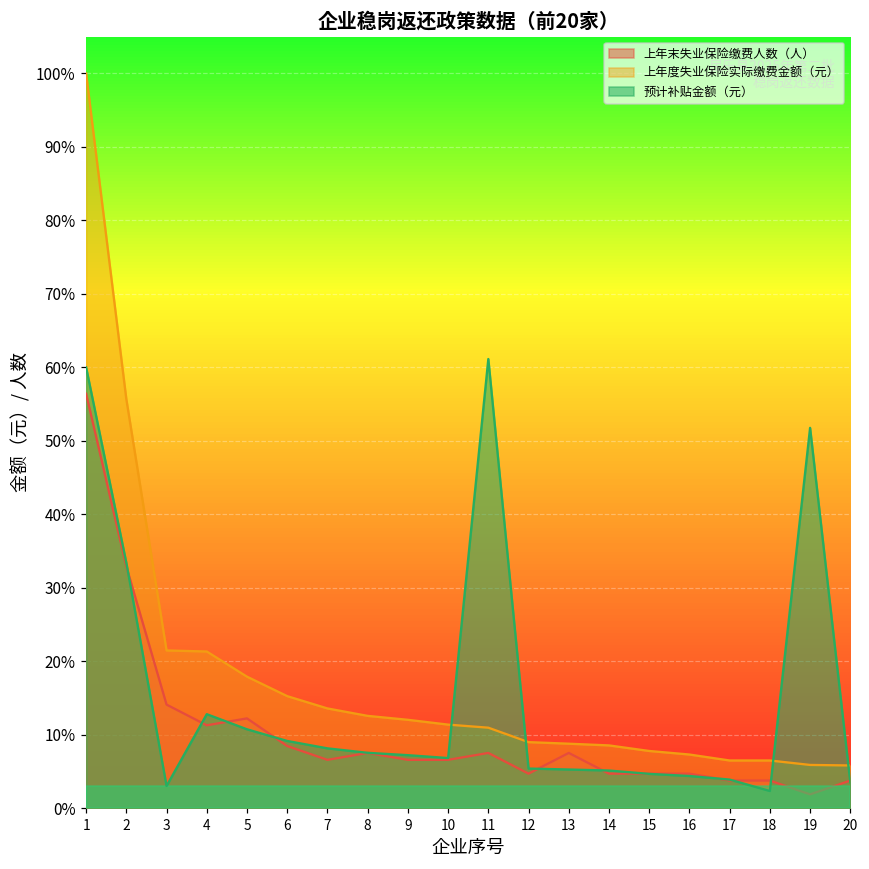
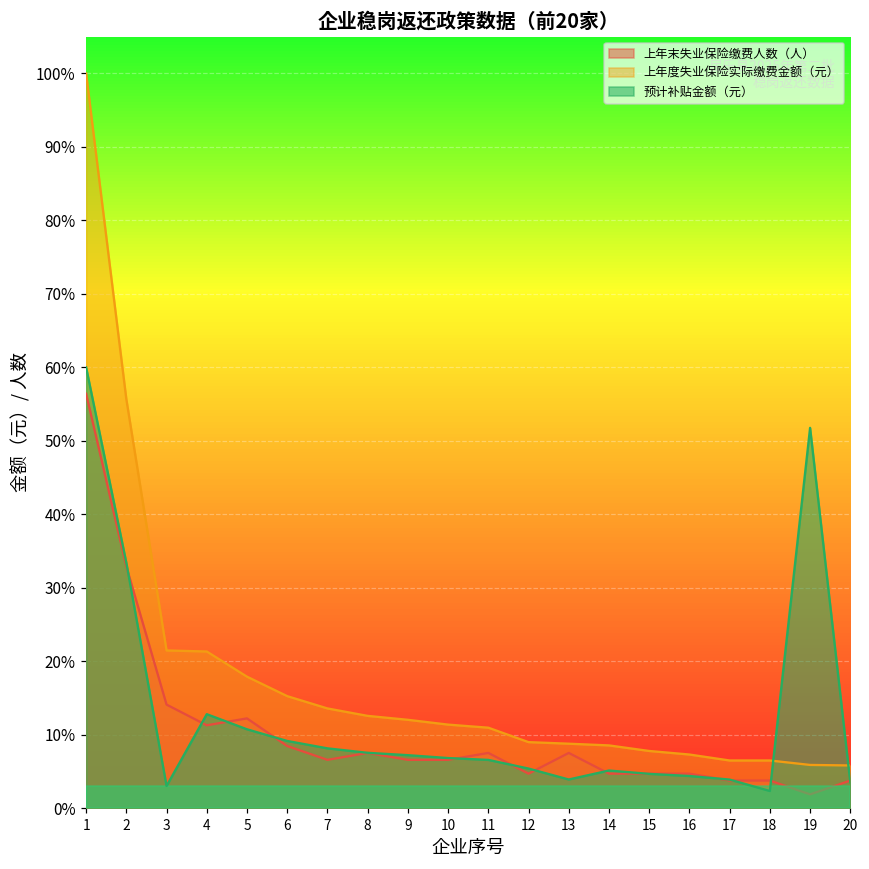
  {
    "预计补贴金额（元）": {
      "1": "60%",
      "2": "33%",
      "3": "3%",
      "4": "13%",
      "5": "11%",
      "6": "9%",
      "7": "8%",
      "9": "7%",
-     "11": "61%",
+     "11": "7%",
      "12": "5%",
-     "13": "5%",
+     "13": "4%",
      "14": "5%",
      "19": "52%"
    }
  }
